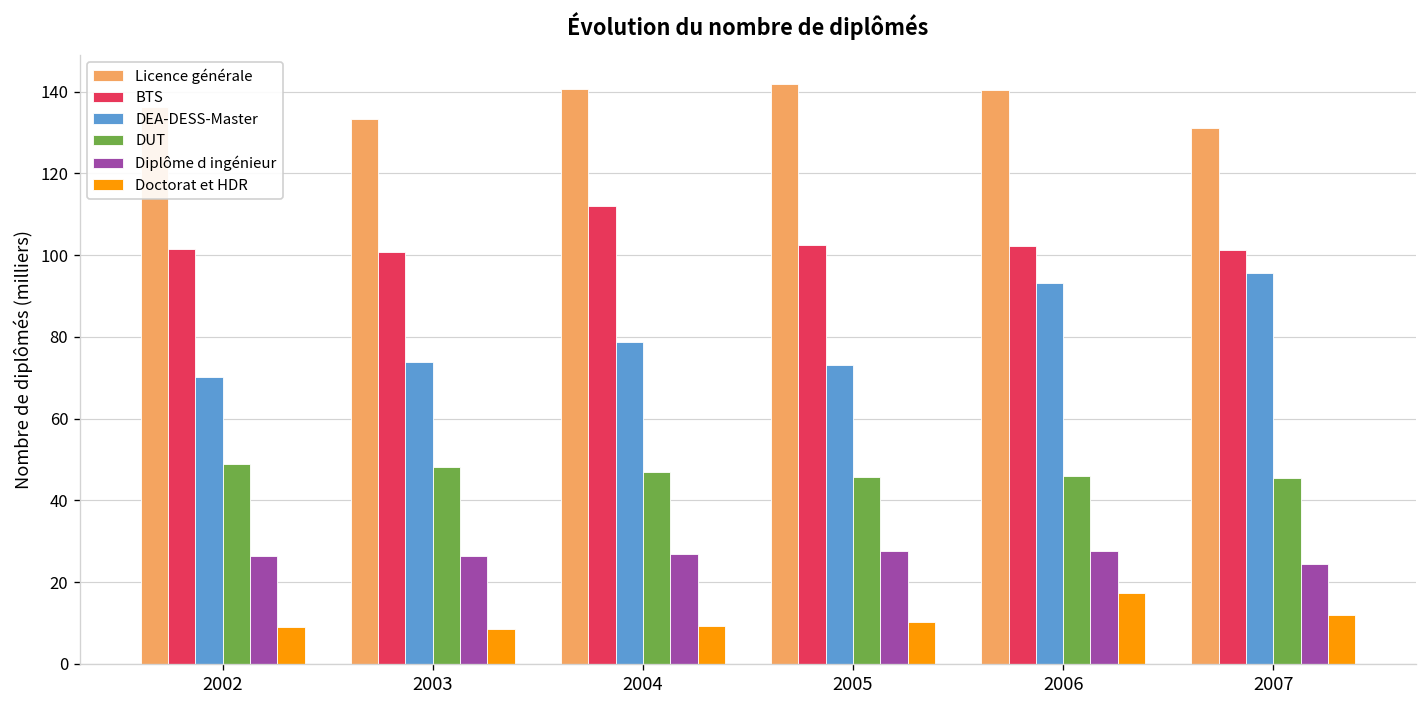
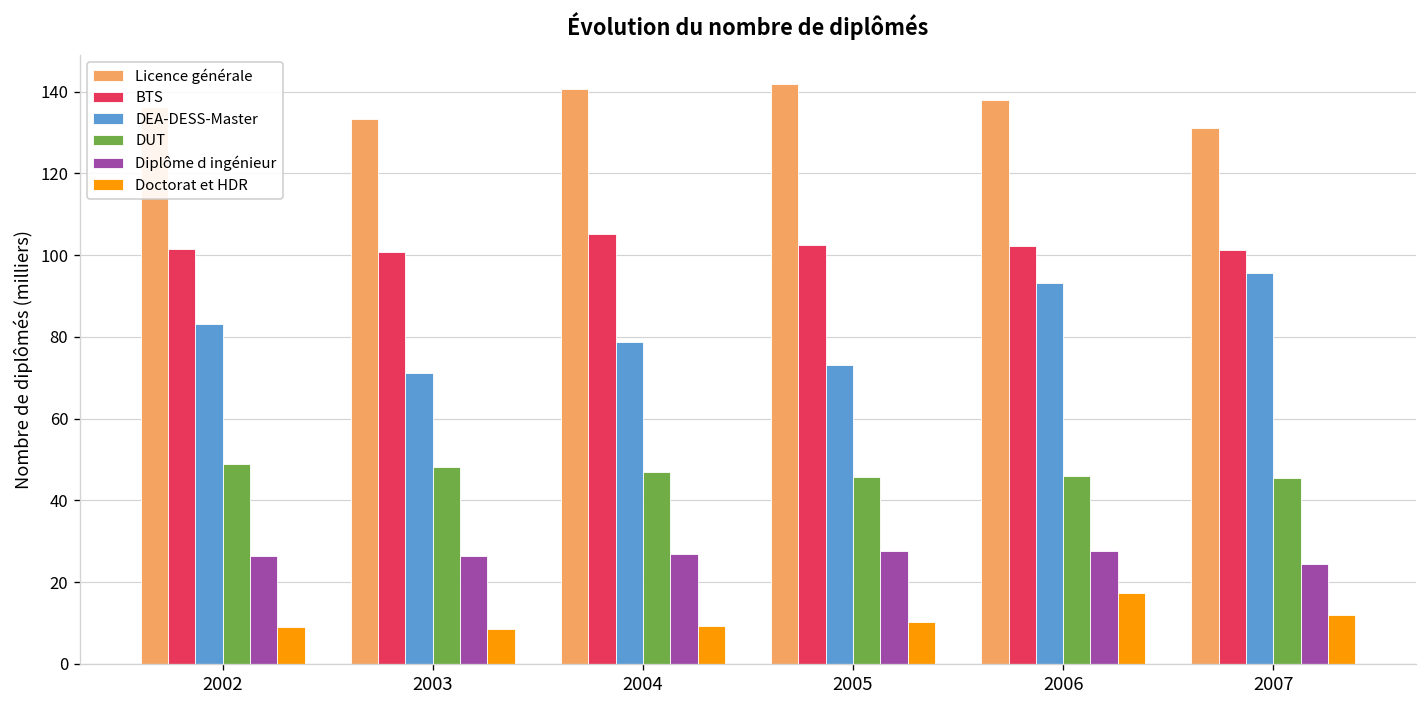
  {
    "Licence générale": {
      "2003": 133,
      "2004": 141,
      "2005": 142,
-     "2006": 140,
+     "2006": 138,
      "2007": 131
    },
    "BTS": {
      "2002": 102,
      "2003": 101,
-     "2004": 112,
+     "2004": 105,
      "2005": 103,
      "2006": 102,
      "2007": 101
    },
    "DEA-DESS-Master": {
-     "2002": 70,
-     "2003": 74,
+     "2002": 83,
+     "2003": 71,
      "2004": 79,
      "2005": 73,
      "2006": 93,
      "2007": 96
    },
    "DUT": {
      "2002": 49,
      "2003": 48,
      "2004": 47,
      "2005": 46,
      "2006": 46,
      "2007": 45
    },
    "Diplôme d ingénieur": {
      "2002": 26,
      "2003": 26,
      "2004": 27,
      "2005": 28,
      "2006": 28,
      "2007": 24
    },
    "Doctorat et HDR": {
      "2002": 9,
      "2003": 8,
      "2004": 9,
      "2005": 10,
      "2006": 17,
      "2007": 12
    }
  }
